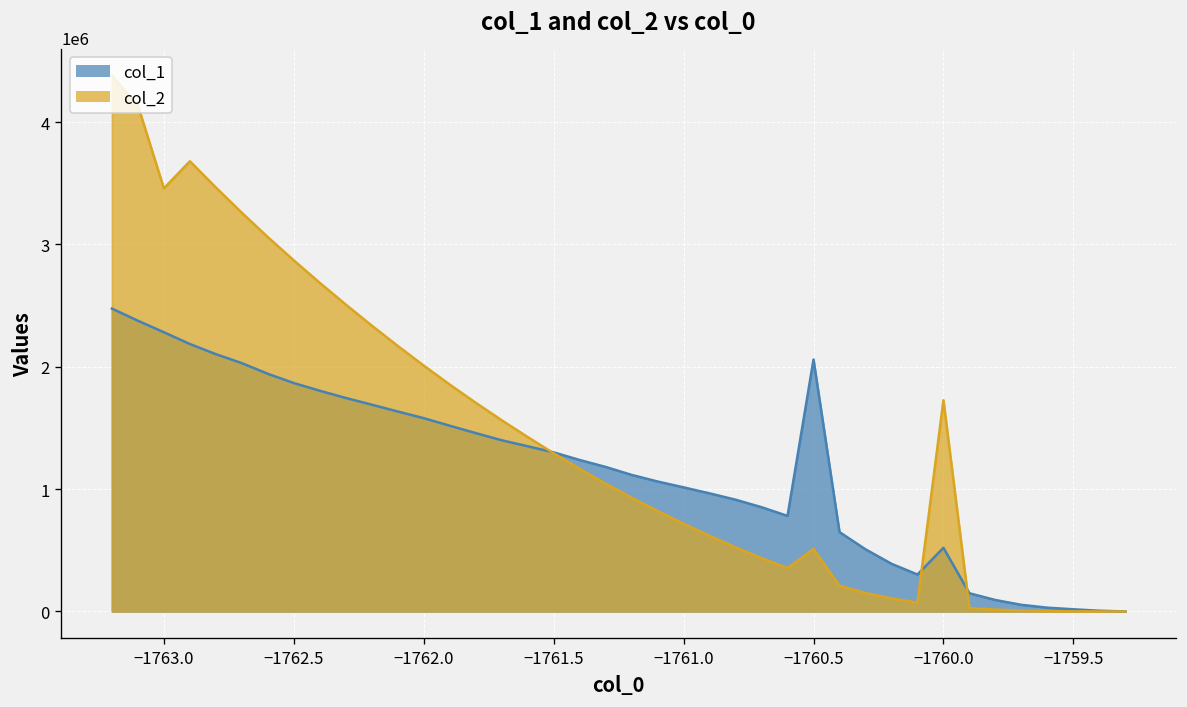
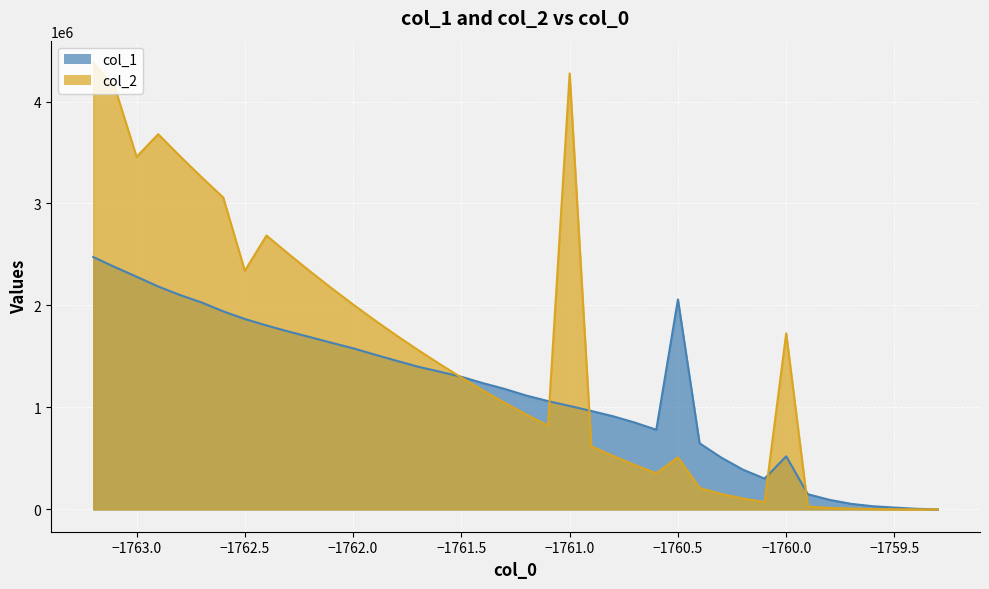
  {
    "col_1": {
      "−1763.0": 2280000,
      "−1762.5": 1870000,
      "−1762.0": 1580000,
      "−1761.0": 1010000,
      "−1760.5": 2060000,
      "−1760.0": 520000
    },
    "col_2": {
      "−1763.0": 3460000,
-     "−1762.5": 2870000,
+     "−1762.5": 2340000,
      "−1762.0": 2010000,
-     "−1761.0": 720000,
+     "−1761.0": 4280000,
      "−1760.5": 510000,
      "−1760.0": 1730000
    }
  }
